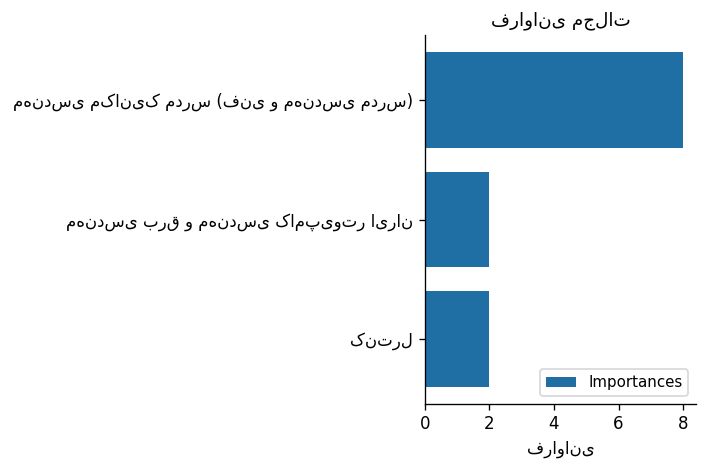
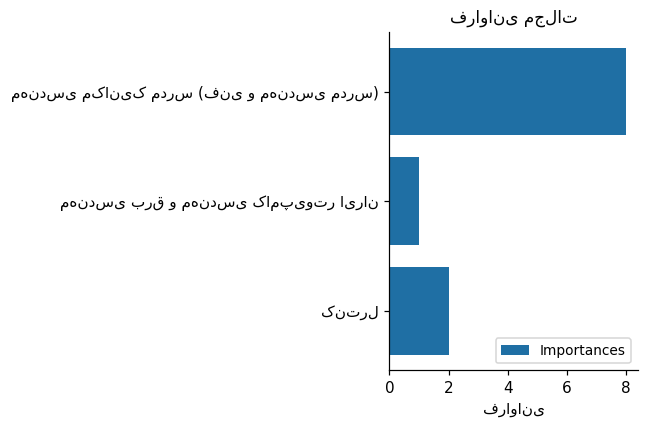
  {
    "مهندسی مکانیک مدرس (فنی و مهندسی مدرس)": 8,
-   "مهندسی برق و مهندسی کامپیوتر ایران": 2,
+   "مهندسی برق و مهندسی کامپیوتر ایران": 1,
    "کنترل": 2
  }
